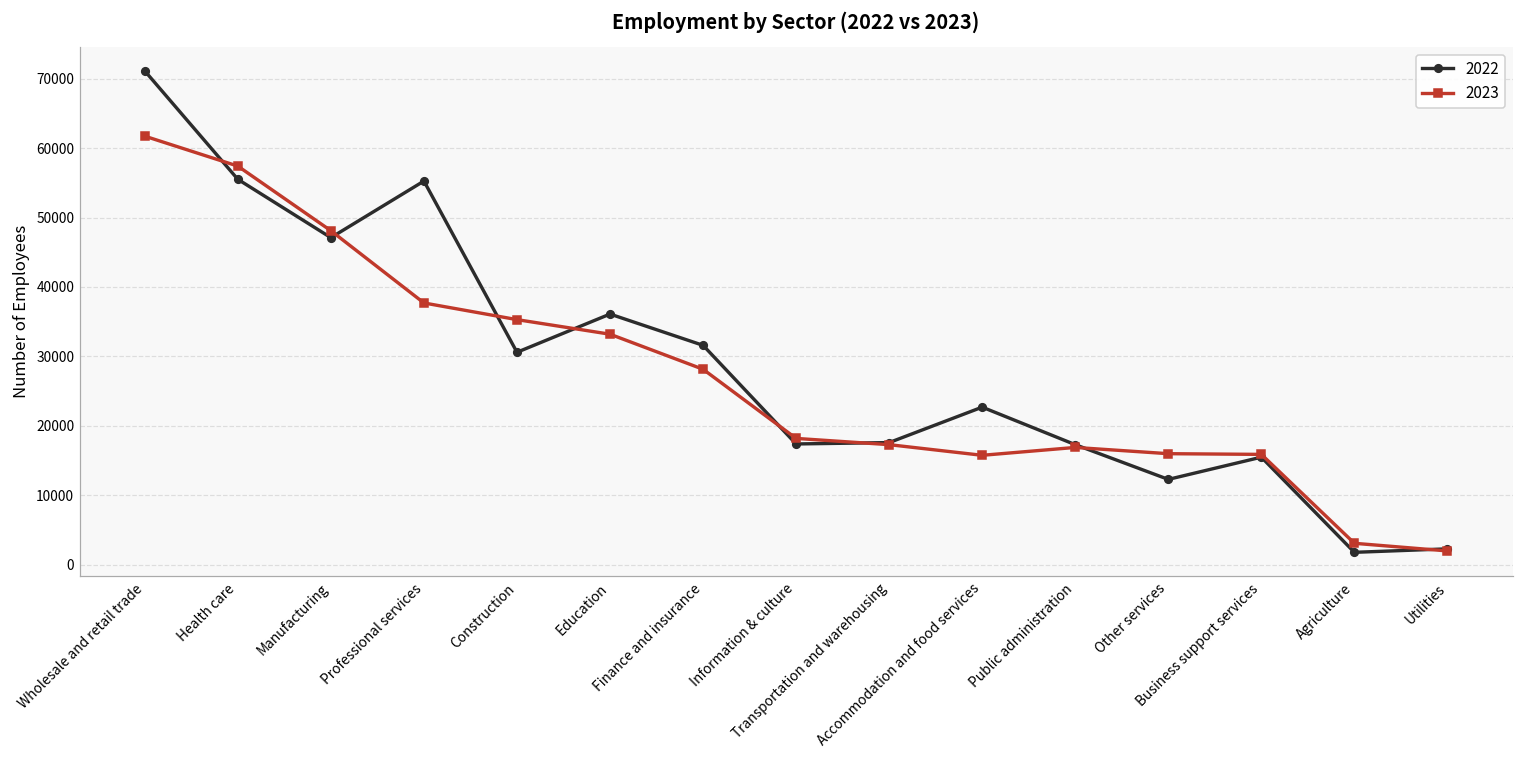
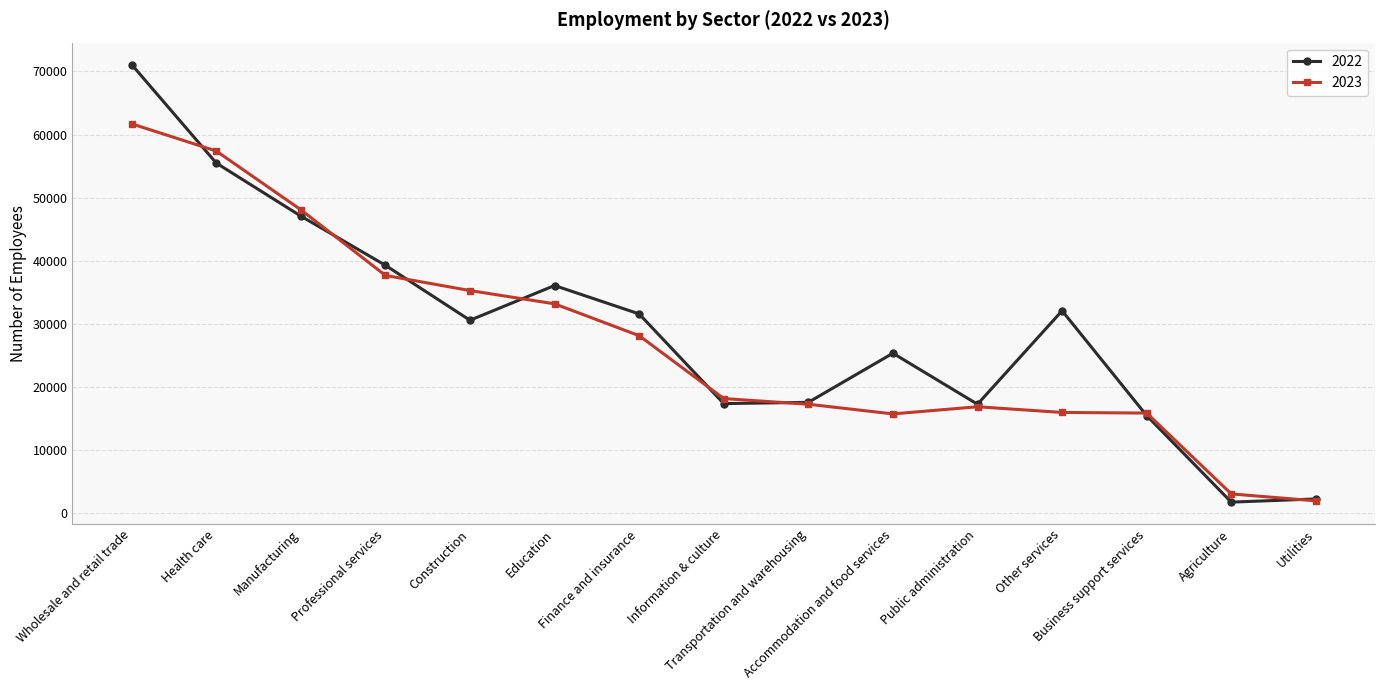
  {
    "2022": {
      "Wholesale and retail trade": 71000,
      "Health care": 56000,
      "Manufacturing": 47000,
-     "Professional services": 55000,
+     "Professional services": 39000,
      "Construction": 31000,
      "Education": 36000,
      "Finance and insurance": 32000,
      "Information & culture": 17000,
-     "Accommodation and food services": 23000,
+     "Accommodation and food services": 25000,
      "Public administration": 17000,
-     "Other services": 12000,
+     "Other services": 32000,
      "Agriculture": 2000
    },
    "2023": {
      "Wholesale and retail trade": 62000,
      "Health care": 57000,
      "Manufacturing": 48000,
      "Professional services": 38000,
      "Construction": 35000,
      "Education": 33000,
      "Finance and insurance": 28000,
      "Information & culture": 18000,
      "Accommodation and food services": 16000,
      "Public administration": 17000,
      "Other services": 16000,
      "Agriculture": 3000
    }
  }
